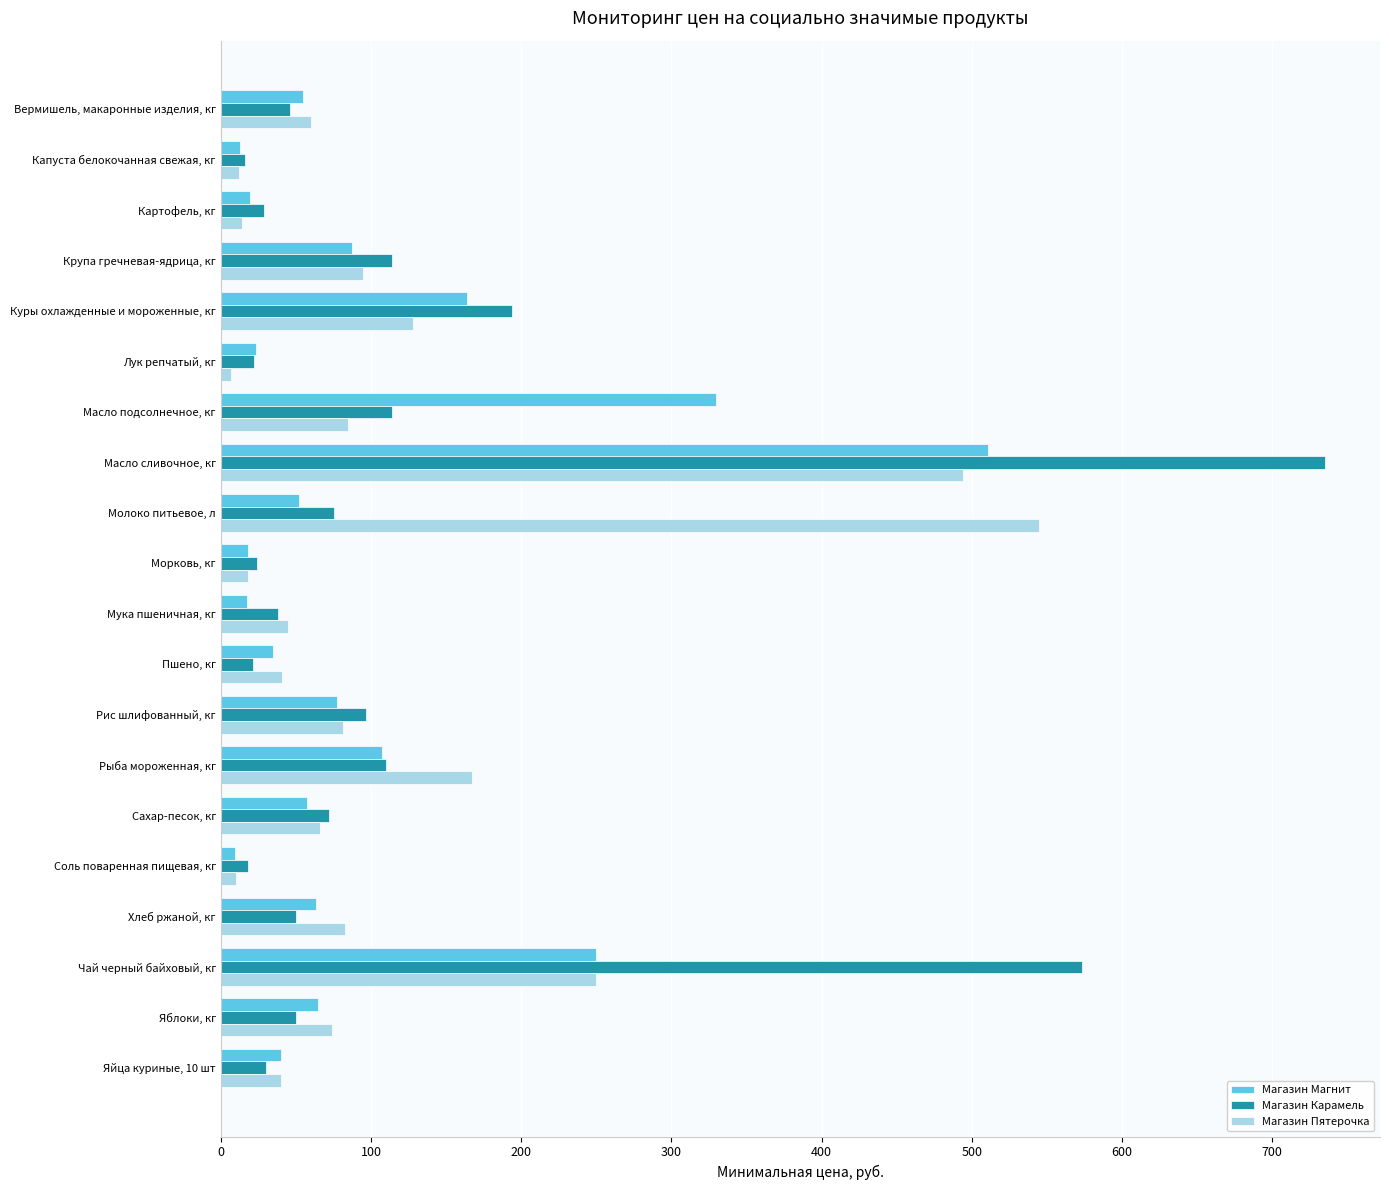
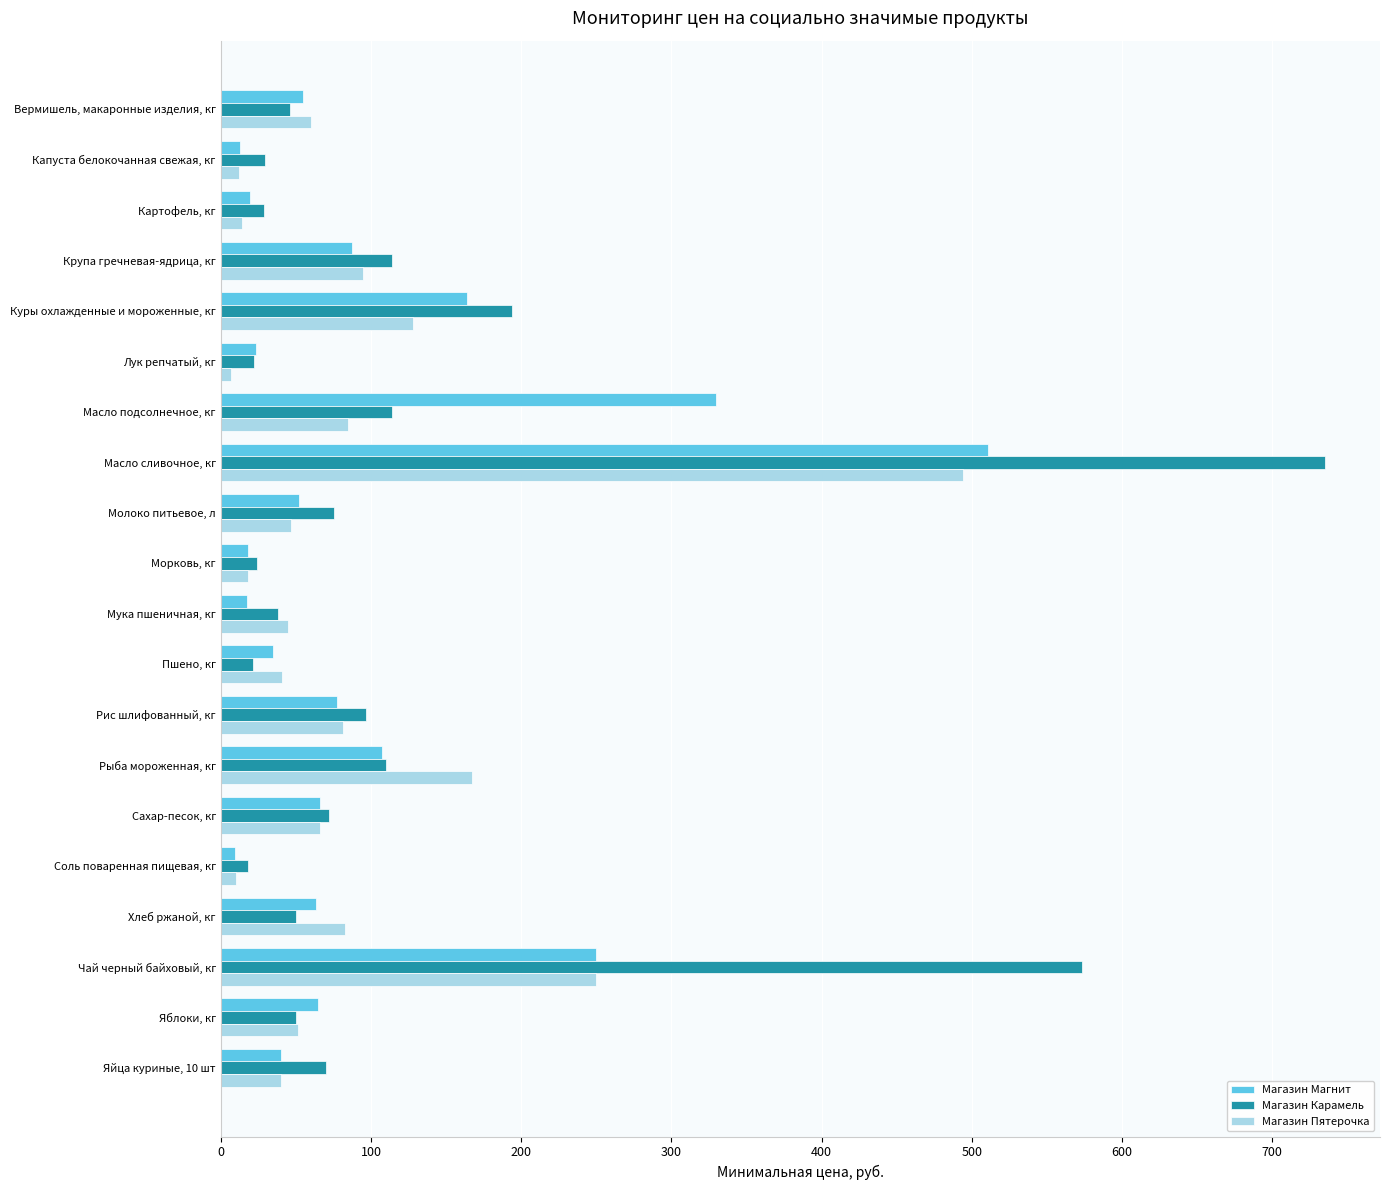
  {
    "Магазин Магнит": {
      "Вермишель, макаронные изделия, кг": 55,
      "Капуста белокочанная свежая, кг": 13,
      "Картофель, кг": 19,
      "Крупа гречневая-ядрица, кг": 87,
      "Куры охлажденные и мороженные, кг": 164,
      "Лук репчатый, кг": 23,
      "Масло подсолнечное, кг": 330,
      "Масло сливочное, кг": 511,
      "Молоко питьевое, л": 52,
      "Морковь, кг": 18,
      "Мука пшеничная, кг": 17,
      "Пшено, кг": 35,
      "Рис шлифованный, кг": 77,
      "Рыба мороженная, кг": 107,
-     "Сахар-песок, кг": 57,
+     "Сахар-песок, кг": 66,
      "Соль поваренная пищевая, кг": 10,
      "Хлеб ржаной, кг": 63,
      "Чай черный байховый, кг": 250,
      "Яблоки, кг": 65,
      "Яйца куриные, 10 шт": 40
    },
    "Магазин Карамель": {
      "Вермишель, макаронные изделия, кг": 46,
-     "Капуста белокочанная свежая, кг": 16,
+     "Капуста белокочанная свежая, кг": 29,
      "Картофель, кг": 29,
      "Крупа гречневая-ядрица, кг": 114,
      "Куры охлажденные и мороженные, кг": 194,
      "Лук репчатый, кг": 22,
      "Масло подсолнечное, кг": 114,
      "Масло сливочное, кг": 735,
      "Молоко питьевое, л": 76,
      "Морковь, кг": 24,
      "Мука пшеничная, кг": 38,
      "Пшено, кг": 22,
      "Рис шлифованный, кг": 97,
      "Рыба мороженная, кг": 110,
      "Сахар-песок, кг": 72,
      "Соль поваренная пищевая, кг": 18,
      "Хлеб ржаной, кг": 50,
      "Чай черный байховый, кг": 573,
      "Яблоки, кг": 50,
-     "Яйца куриные, 10 шт": 30
+     "Яйца куриные, 10 шт": 70
    },
    "Магазин Пятерочка": {
      "Вермишель, макаронные изделия, кг": 60,
      "Капуста белокочанная свежая, кг": 12,
      "Картофель, кг": 14,
      "Крупа гречневая-ядрица, кг": 94,
      "Куры охлажденные и мороженные, кг": 128,
      "Лук репчатый, кг": 7,
      "Масло подсолнечное, кг": 84,
      "Масло сливочное, кг": 494,
-     "Молоко питьевое, л": 545,
+     "Молоко питьевое, л": 47,
      "Морковь, кг": 18,
      "Мука пшеничная, кг": 45,
      "Пшено, кг": 41,
      "Рис шлифованный, кг": 81,
      "Рыба мороженная, кг": 167,
      "Сахар-песок, кг": 66,
      "Соль поваренная пищевая, кг": 10,
      "Хлеб ржаной, кг": 82,
      "Чай черный байховый, кг": 250,
-     "Яблоки, кг": 74,
+     "Яблоки, кг": 52,
      "Яйца куриные, 10 шт": 40
    }
  }
